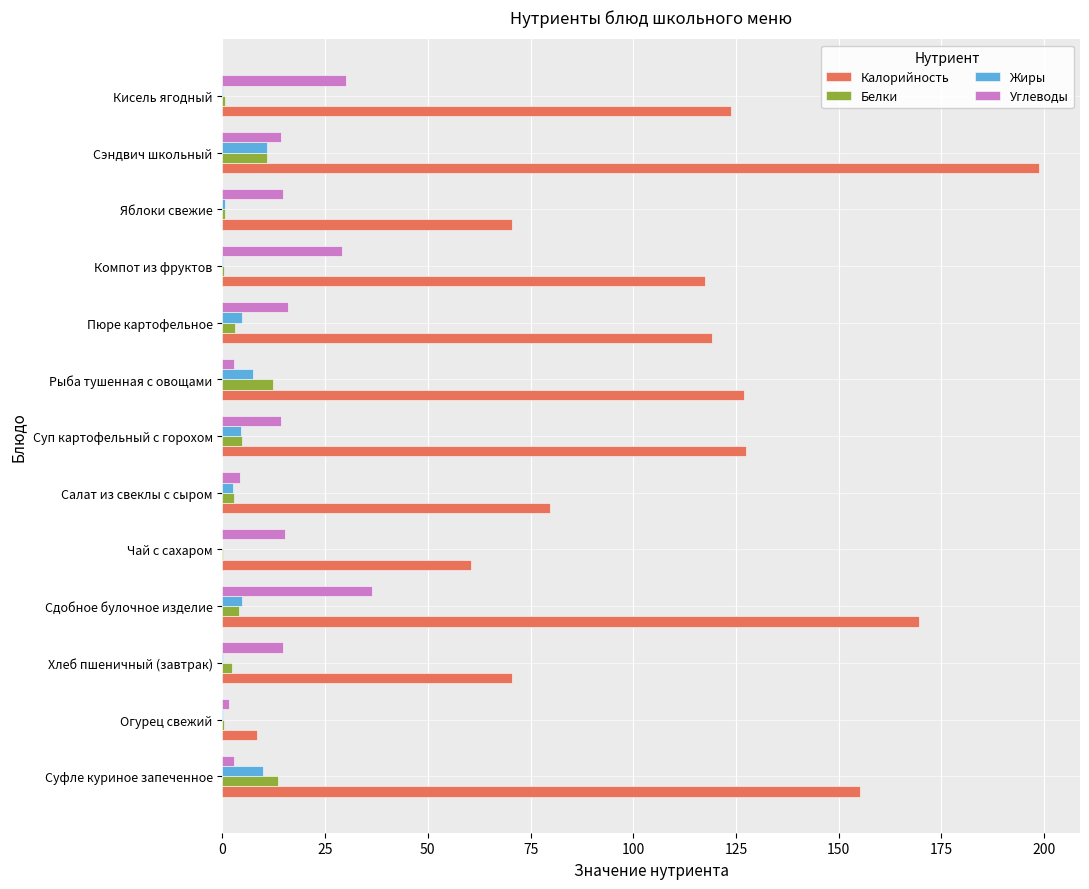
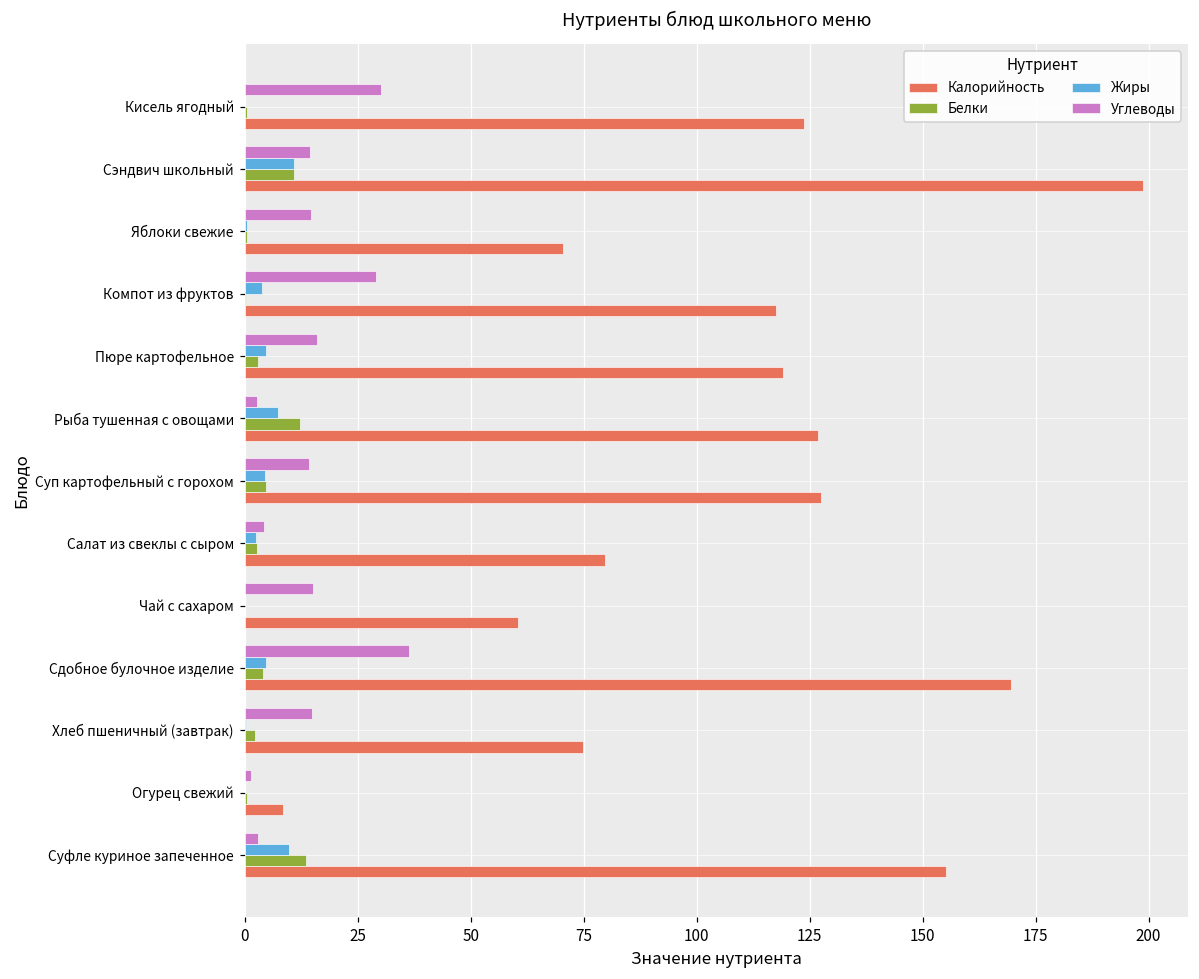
  {
    "Калорийность": {
      "Кисель ягодный": 124,
      "Сэндвич школьный": 199,
      "Яблоки свежие": 71,
      "Компот из фруктов": 118,
      "Пюре картофельное": 119,
      "Рыба тушенная с овощами": 127,
      "Суп картофельный с горохом": 128,
      "Салат из свеклы с сыром": 80,
      "Чай с сахаром": 60,
      "Сдобное булочное изделие": 170,
-     "Хлеб пшеничный (завтрак)": 71,
+     "Хлеб пшеничный (завтрак)": 75,
      "Огурец свежий": 8,
      "Суфле куриное запеченное": 155
    },
    "Белки": {
      "Сэндвич школьный": 11,
      "Пюре картофельное": 3,
      "Рыба тушенная с овощами": 12,
      "Суп картофельный с горохом": 5,
      "Салат из свеклы с сыром": 3,
      "Сдобное булочное изделие": 4,
      "Хлеб пшеничный (завтрак)": 2,
      "Суфле куриное запеченное": 14
    },
    "Жиры": {
      "Сэндвич школьный": 11,
-     "Компот из фруктов": 0,
+     "Компот из фруктов": 4,
      "Пюре картофельное": 5,
      "Рыба тушенная с овощами": 7,
      "Суп картофельный с горохом": 5,
      "Салат из свеклы с сыром": 3,
      "Сдобное булочное изделие": 5,
      "Суфле куриное запеченное": 10
    },
    "Углеводы": {
      "Кисель ягодный": 30,
      "Сэндвич школьный": 14,
      "Яблоки свежие": 15,
      "Компот из фруктов": 29,
      "Пюре картофельное": 16,
      "Рыба тушенная с овощами": 3,
      "Суп картофельный с горохом": 14,
      "Салат из свеклы с сыром": 4,
      "Чай с сахаром": 15,
      "Сдобное булочное изделие": 36,
      "Хлеб пшеничный (завтрак)": 15,
      "Огурец свежий": 2,
      "Суфле куриное запеченное": 3
    }
  }
